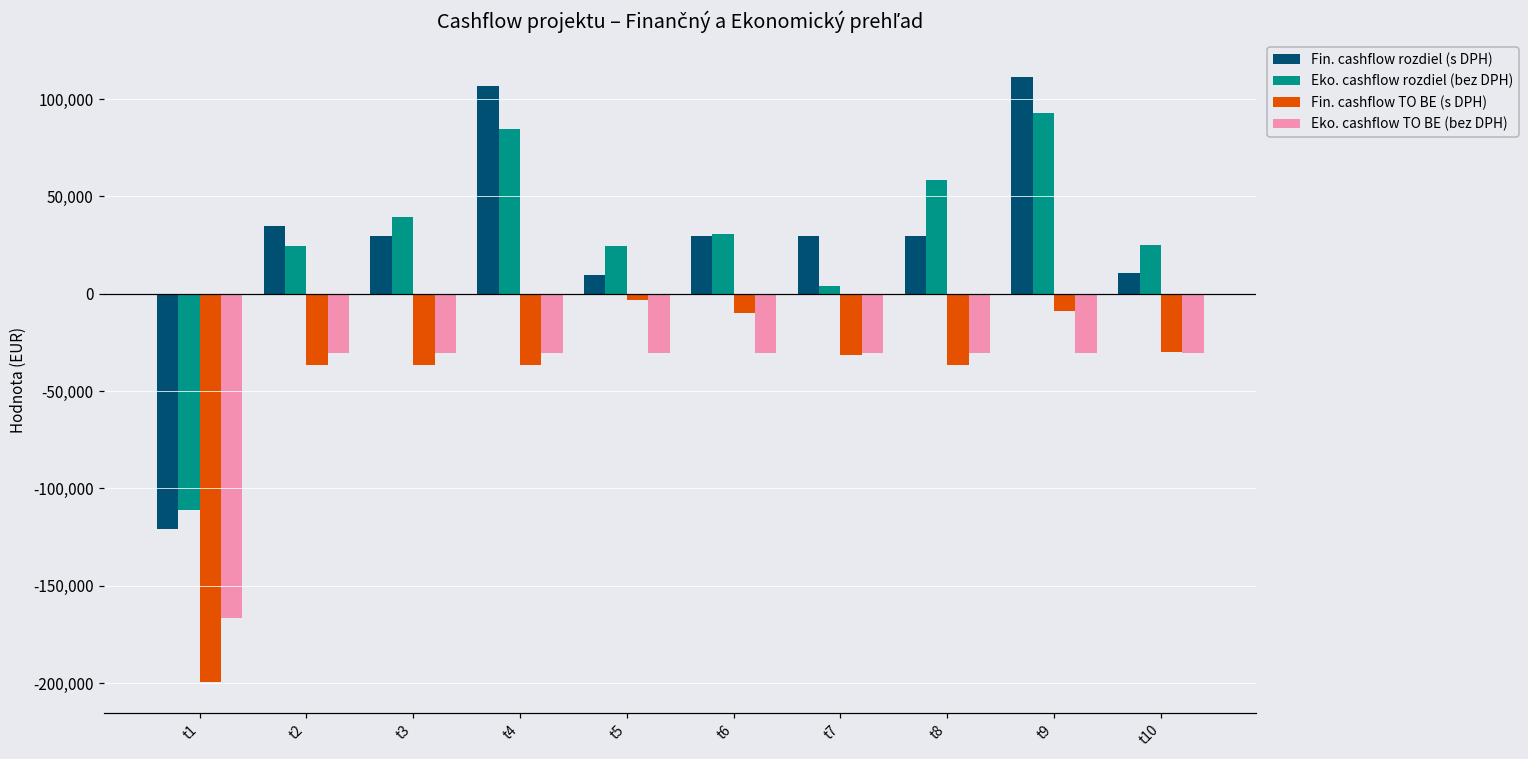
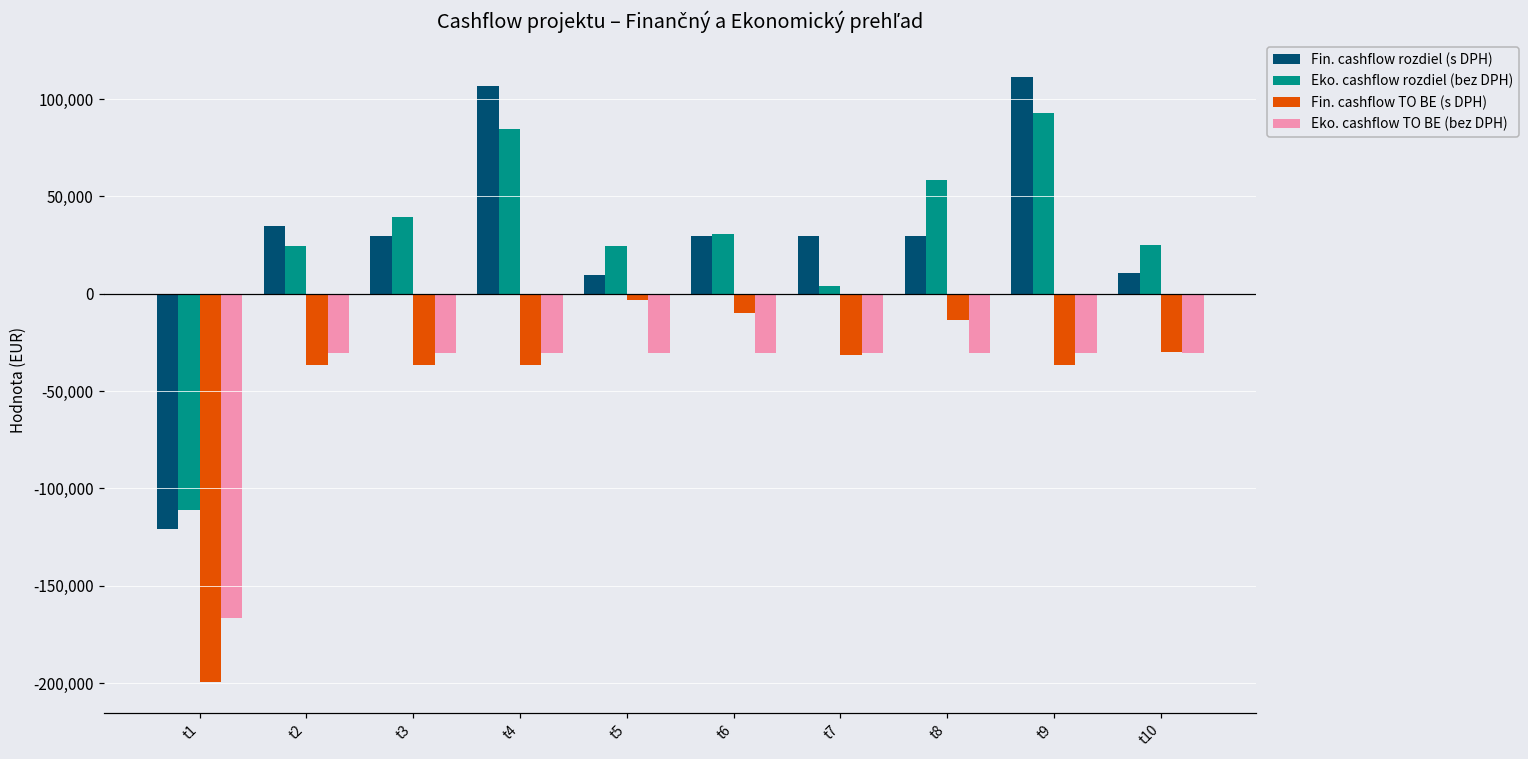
  {
    "Fin. cashflow rozdiel (s DPH)": {
      "t1": "-121,000",
      "t2": "35,000",
      "t3": "30,000",
      "t4": "107,000",
      "t5": "10,000",
      "t6": "30,000",
      "t7": "30,000",
      "t8": "30,000",
      "t9": "111,000",
      "t10": "11,000"
    },
    "Eko. cashflow rozdiel (bez DPH)": {
      "t1": "-111,000",
      "t2": "25,000",
      "t3": "39,000",
      "t4": "84,000",
      "t5": "25,000",
      "t6": "31,000",
      "t7": "4,000",
      "t8": "58,000",
      "t9": "93,000",
      "t10": "25,000"
    },
    "Fin. cashflow TO BE (s DPH)": {
      "t1": "-200,000",
      "t2": "-36,000",
      "t3": "-36,000",
      "t4": "-36,000",
      "t5": "-3,000",
      "t6": "-10,000",
      "t7": "-31,000",
-     "t8": "-36,000",
-     "t9": "-9,000",
+     "t8": "-14,000",
+     "t9": "-36,000",
      "t10": "-30,000"
    },
    "Eko. cashflow TO BE (bez DPH)": {
      "t1": "-166,000",
      "t2": "-30,000",
      "t3": "-30,000",
      "t4": "-30,000",
      "t5": "-30,000",
      "t6": "-30,000",
      "t7": "-30,000",
      "t8": "-30,000",
      "t9": "-30,000",
      "t10": "-30,000"
    }
  }
